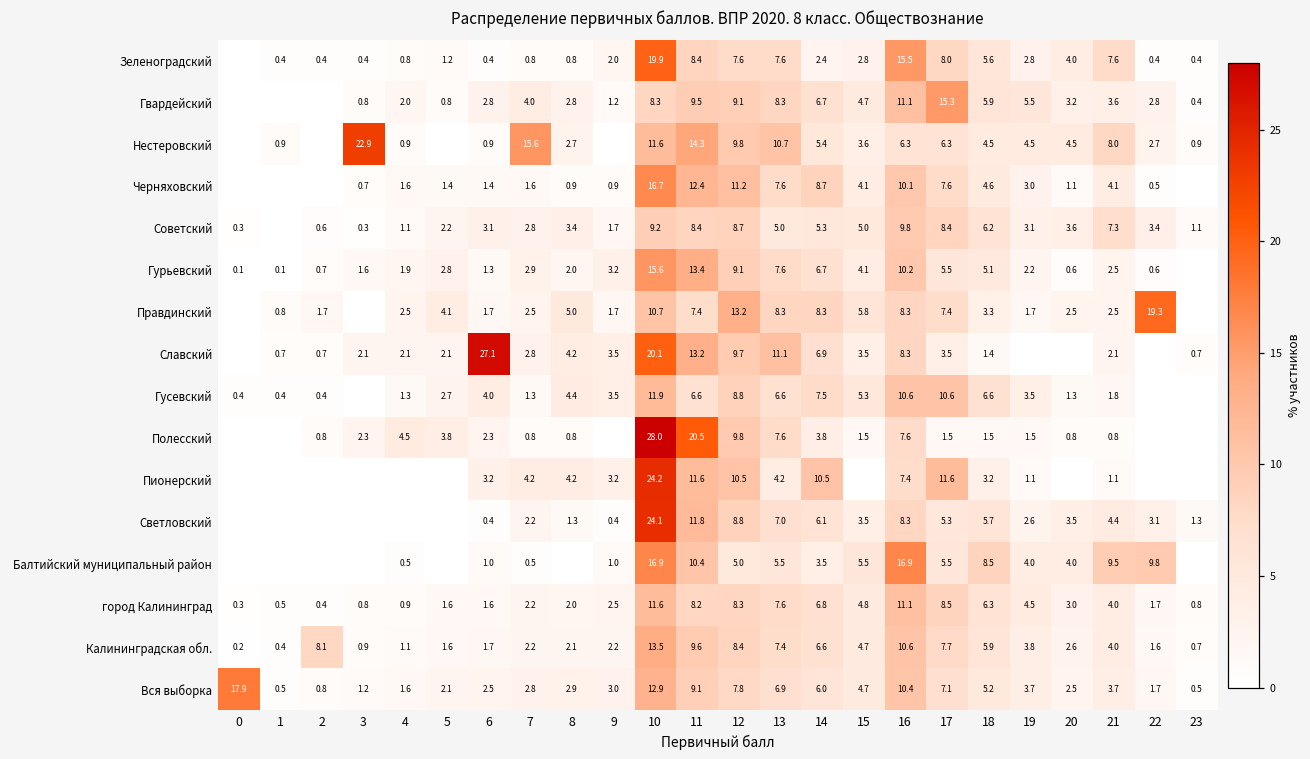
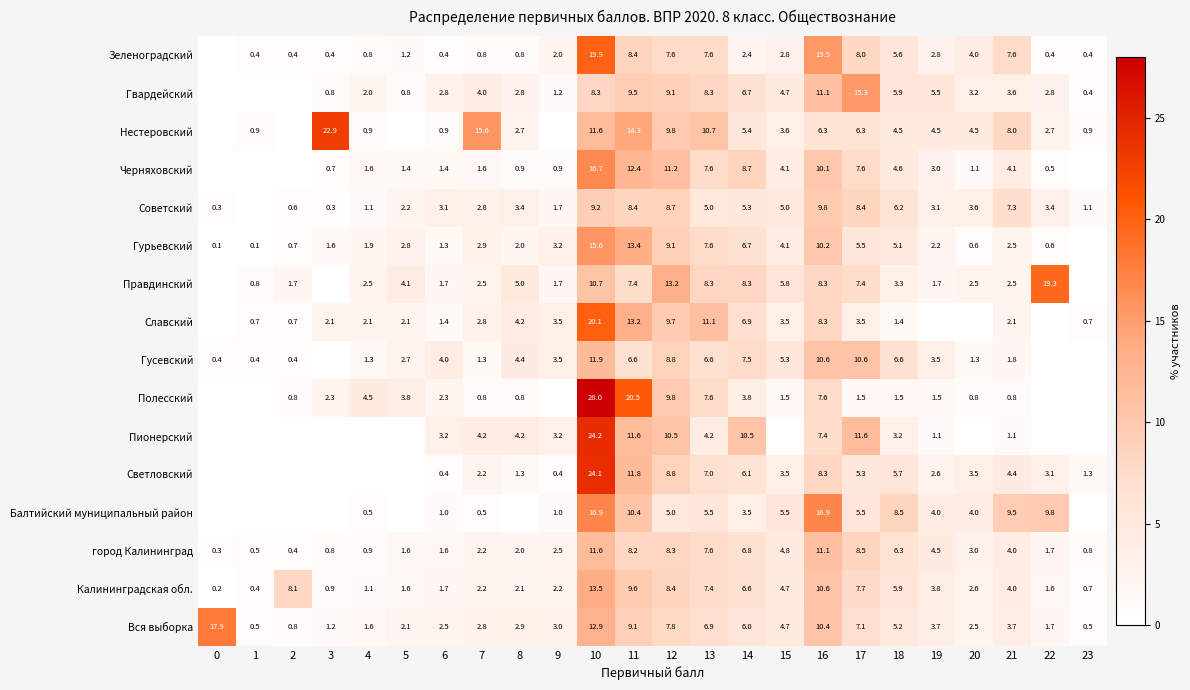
  {
    "Славский": {
      "1": 0.7,
      "2": 0.7,
      "3": 2.1,
      "4": 2.1,
      "5": 2.1,
-     "6": 27.1,
+     "6": 1.4,
      "7": 2.8,
      "8": 4.2,
      "9": 3.5,
      "10": 20.1,
      "11": 13.2,
      "12": 9.7,
      "13": 11.1,
      "14": 6.9,
      "15": 3.5,
      "16": 8.3,
      "17": 3.5,
      "18": 1.4,
      "21": 2.1,
      "23": 0.7
    }
  }
